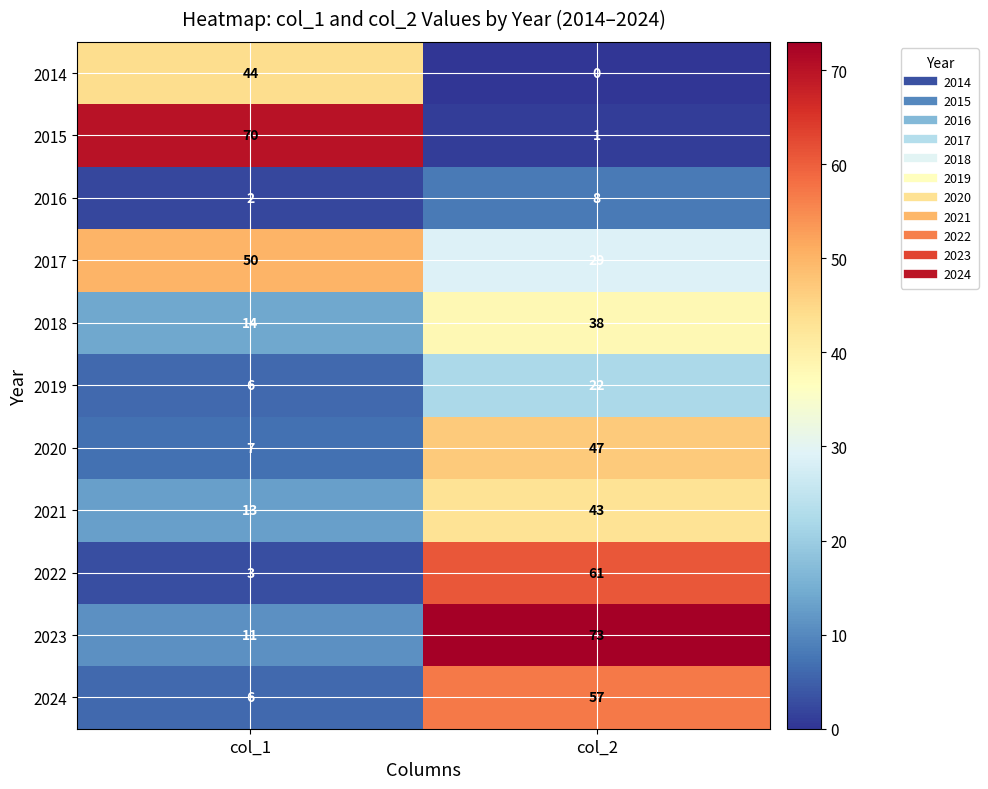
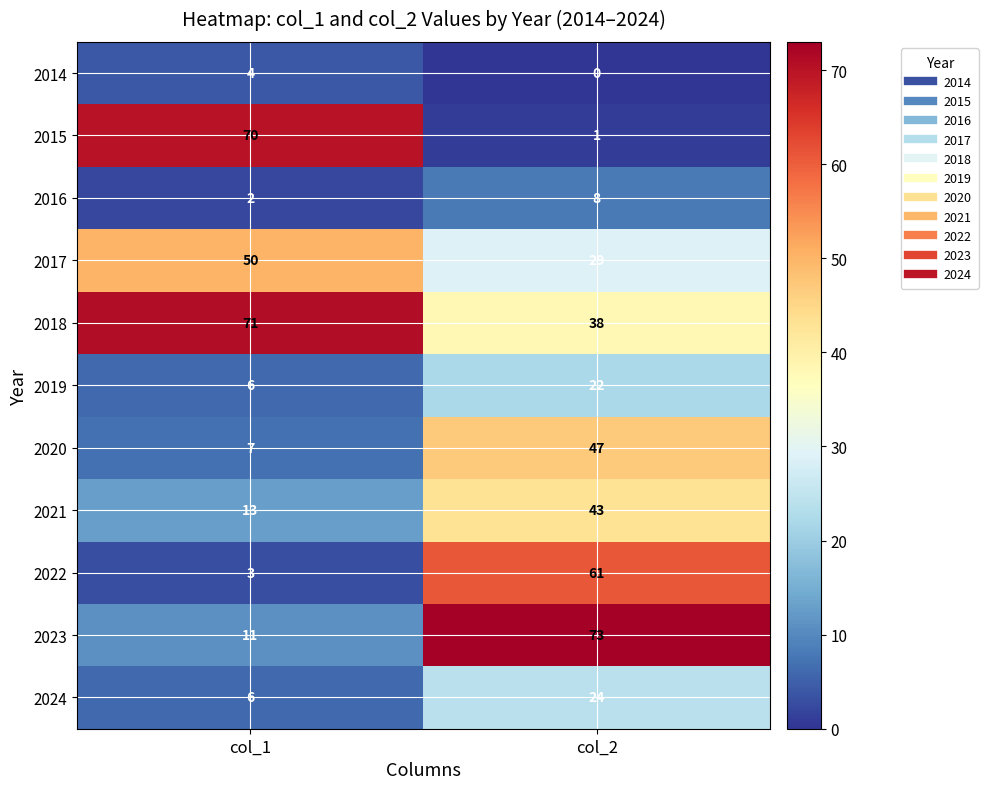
  {
    "2014": {
-     "col_1": 44,
+     "col_1": 4,
      "col_2": 0
    },
    "2015": {
      "col_1": 70,
      "col_2": 1
    },
    "2016": {
      "col_1": 2,
      "col_2": 8
    },
    "2017": {
      "col_1": 50
    },
    "2018": {
-     "col_1": 14,
+     "col_1": 71,
      "col_2": 38
    },
    "2019": {
      "col_1": 6,
      "col_2": 22
    },
    "2020": {
      "col_1": 7,
      "col_2": 47
    },
    "2021": {
      "col_1": 13,
      "col_2": 43
    },
    "2022": {
      "col_1": 3,
      "col_2": 61
    },
    "2023": {
      "col_1": 11,
      "col_2": 73
    },
    "2024": {
      "col_1": 6,
-     "col_2": 57
+     "col_2": 24
    }
  }
